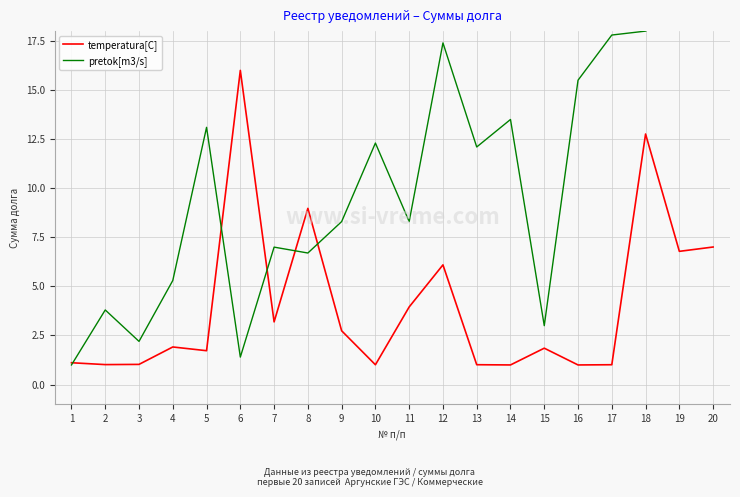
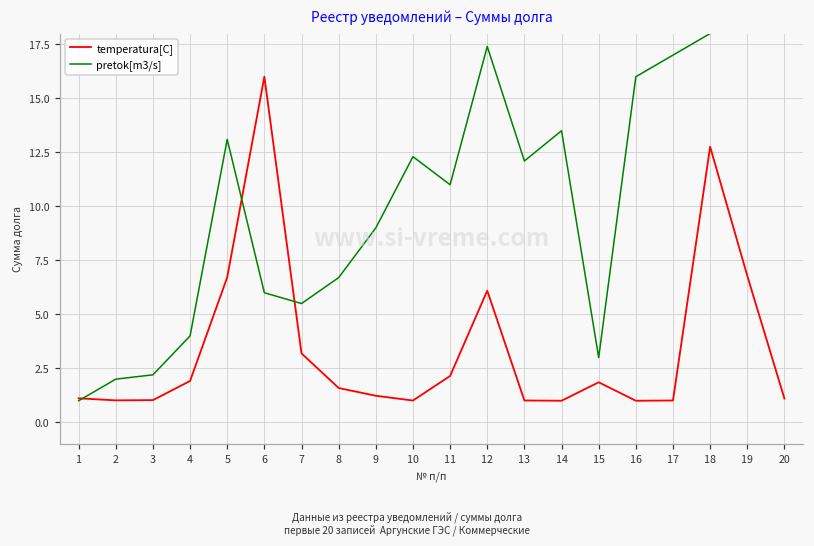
  {
    "temperatura[C]": {
      "2": 1.0,
      "3": 1.0,
      "4": 1.9,
-     "5": 1.7,
+     "5": 6.7,
      "6": 16.0,
      "7": 3.2,
-     "8": 9.0,
-     "9": 2.7,
+     "8": 1.6,
+     "9": 1.2,
      "10": 1.0,
-     "11": 4.0,
+     "11": 2.1,
      "12": 6.1,
      "13": 1.0,
      "14": 1.0,
      "15": 1.9,
      "16": 1.0,
      "17": 1.0,
      "18": 12.8,
      "19": 6.8,
-     "20": 7.0
+     "20": 1.1
    },
    "pretok[m3/s]": {
-     "2": 3.8,
+     "2": 2.0,
      "3": 2.2,
-     "4": 5.3,
+     "4": 4.0,
      "5": 13.1,
-     "6": 1.4,
-     "7": 7.0,
+     "6": 6.0,
+     "7": 5.5,
      "8": 6.7,
-     "9": 8.3,
+     "9": 9.0,
      "10": 12.3,
-     "11": 8.3,
+     "11": 11.0,
      "12": 17.4,
      "13": 12.1,
      "14": 13.5,
      "15": 3.0,
-     "16": 15.5,
-     "17": 17.8,
+     "16": 16.0,
+     "17": 17.0,
      "18": 18.0
    }
  }
